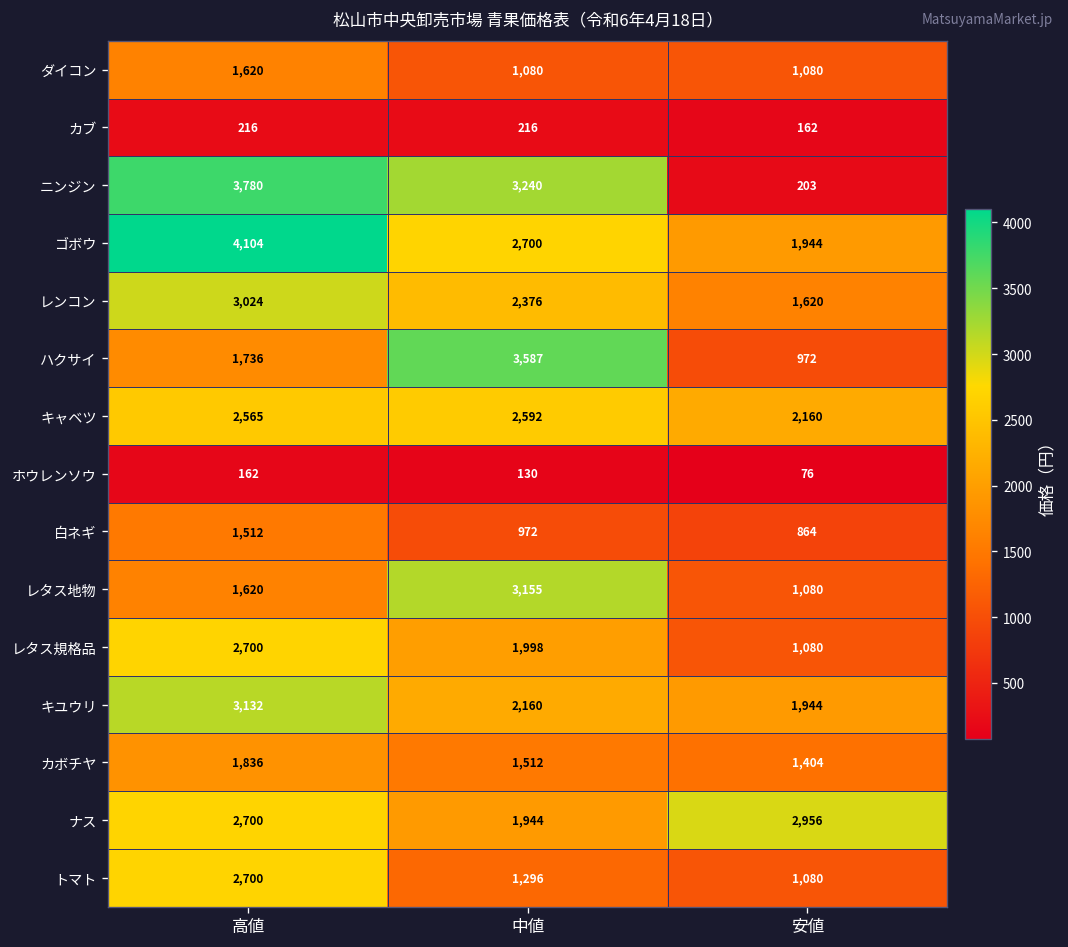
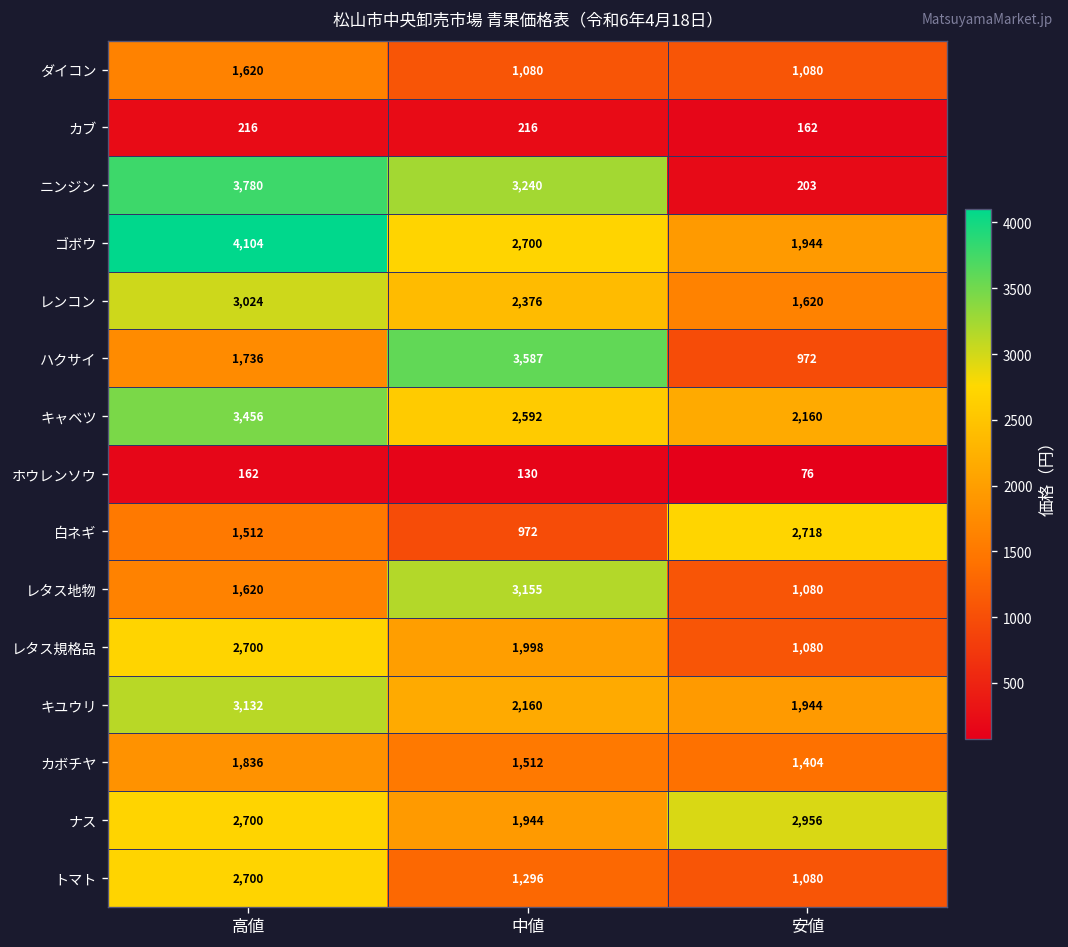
  {
    "ダイコン": {
      "高値": "1,620",
      "中値": "1,080",
      "安値": "1,080"
    },
    "カブ": {
      "高値": "216",
      "中値": "216",
      "安値": "162"
    },
    "ニンジン": {
      "高値": "3,780",
      "中値": "3,240",
      "安値": "203"
    },
    "ゴボウ": {
      "高値": "4,104",
      "中値": "2,700",
      "安値": "1,944"
    },
    "レンコン": {
      "高値": "3,024",
      "中値": "2,376",
      "安値": "1,620"
    },
    "ハクサイ": {
      "高値": "1,736",
      "中値": "3,587",
      "安値": "972"
    },
    "キャベツ": {
-     "高値": "2,565",
+     "高値": "3,456",
      "中値": "2,592",
      "安値": "2,160"
    },
    "ホウレンソウ": {
      "高値": "162",
      "中値": "130",
      "安値": "76"
    },
    "白ネギ": {
      "高値": "1,512",
      "中値": "972",
-     "安値": "864"
+     "安値": "2,718"
    },
    "レタス地物": {
      "高値": "1,620",
      "中値": "3,155",
      "安値": "1,080"
    },
    "レタス規格品": {
      "高値": "2,700",
      "中値": "1,998",
      "安値": "1,080"
    },
    "キユウリ": {
      "高値": "3,132",
      "中値": "2,160",
      "安値": "1,944"
    },
    "カボチヤ": {
      "高値": "1,836",
      "中値": "1,512",
      "安値": "1,404"
    },
    "ナス": {
      "高値": "2,700",
      "中値": "1,944",
      "安値": "2,956"
    },
    "トマト": {
      "高値": "2,700",
      "中値": "1,296",
      "安値": "1,080"
    }
  }
